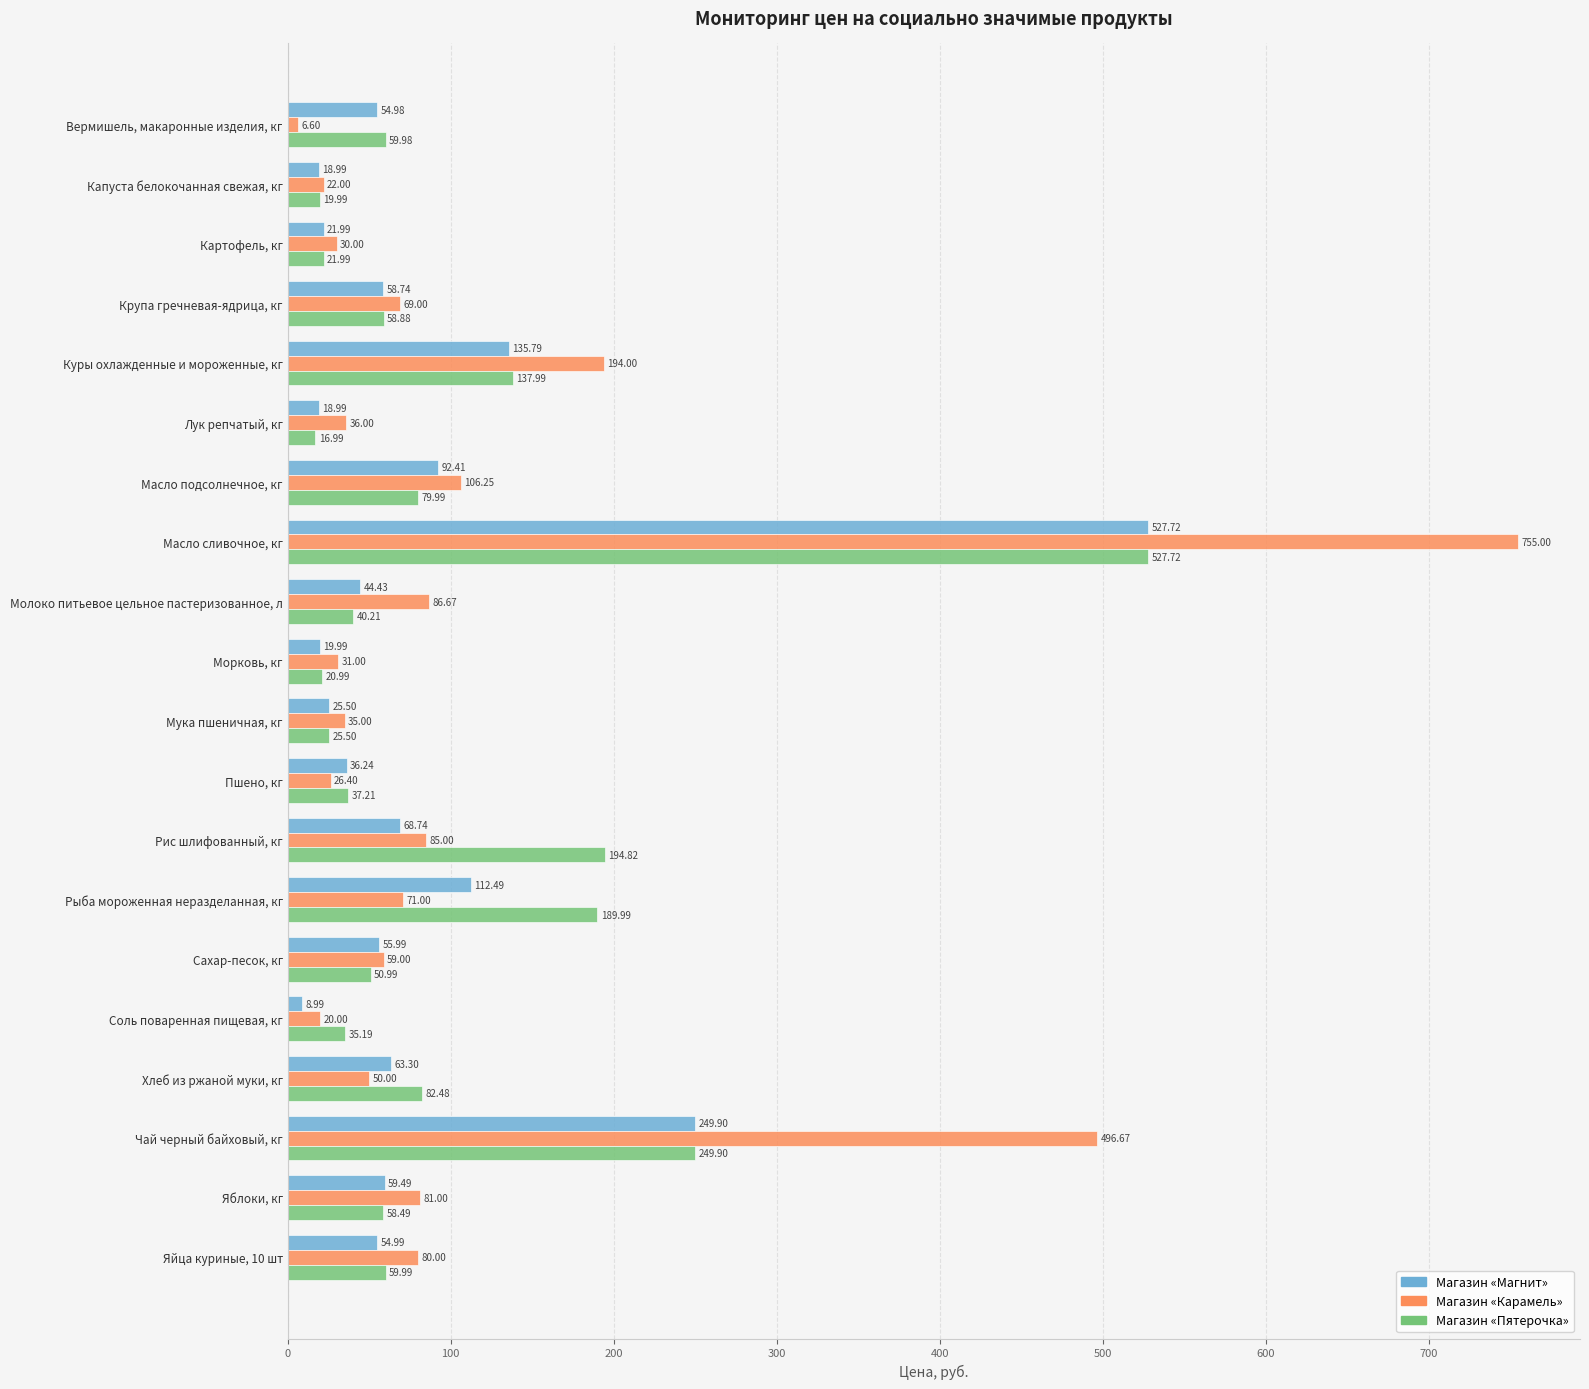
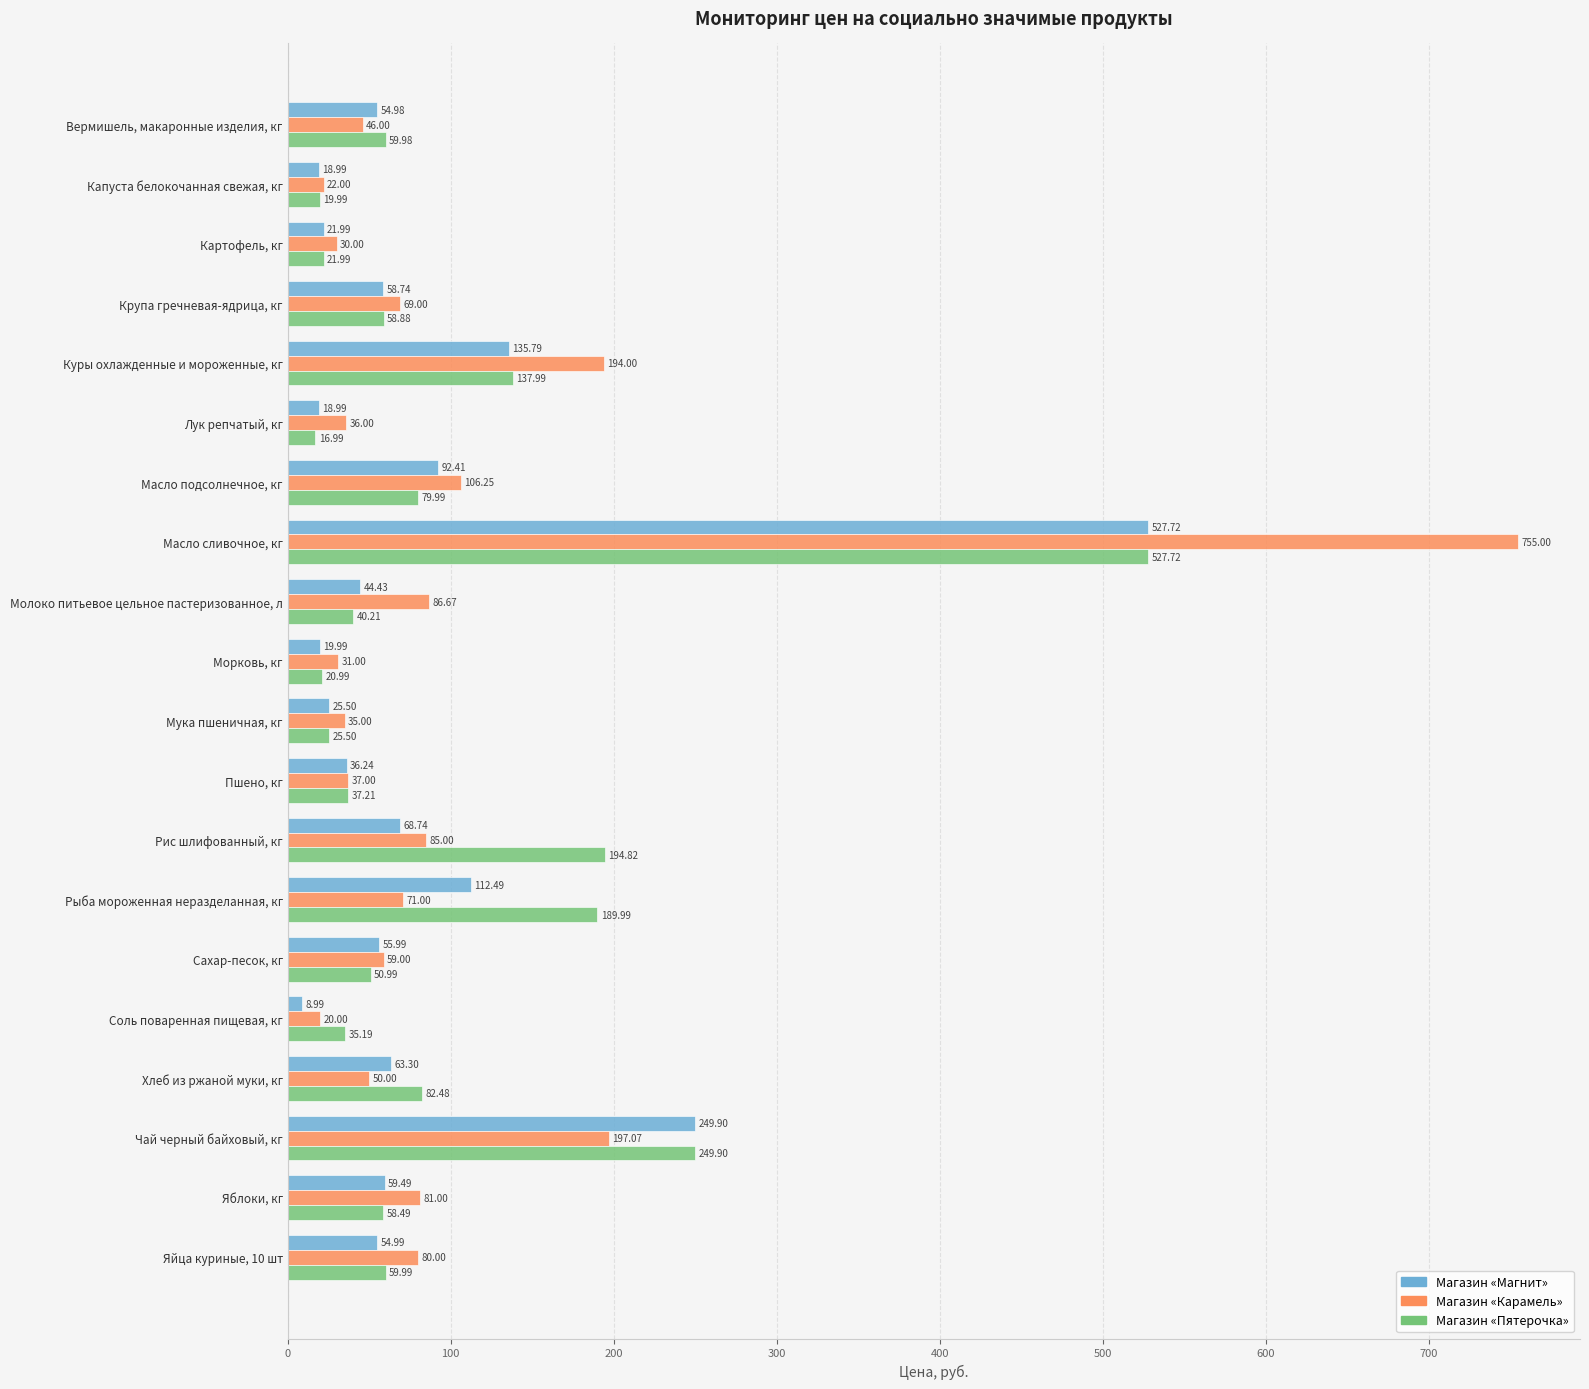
  {
    "Магазин «Магнит»": {
      "Вермишель, макаронные изделия, кг": 54.98,
      "Капуста белокочанная свежая, кг": 18.99,
      "Картофель, кг": 21.99,
      "Крупа гречневая-ядрица, кг": 58.74,
      "Куры охлажденные и мороженные, кг": 135.79,
      "Лук репчатый, кг": 18.99,
      "Масло подсолнечное, кг": 92.41,
      "Масло сливочное, кг": 527.72,
      "Молоко питьевое цельное пастеризованное, л": 44.43,
      "Морковь, кг": 19.99,
      "Мука пшеничная, кг": 25.50,
      "Пшено, кг": 36.24,
      "Рис шлифованный, кг": 68.74,
      "Рыба мороженная неразделанная, кг": 112.49,
      "Сахар-песок, кг": 55.99,
      "Соль поваренная пищевая, кг": 8.99,
      "Хлеб из ржаной муки, кг": 63.30,
      "Чай черный байховый, кг": 249.90,
      "Яблоки, кг": 59.49,
      "Яйца куриные, 10 шт": 54.99
    },
    "Магазин «Карамель»": {
-     "Вермишель, макаронные изделия, кг": 6.60,
+     "Вермишель, макаронные изделия, кг": 46.00,
      "Капуста белокочанная свежая, кг": 22.00,
      "Картофель, кг": 30.00,
      "Крупа гречневая-ядрица, кг": 69.00,
      "Куры охлажденные и мороженные, кг": 194.00,
      "Лук репчатый, кг": 36.00,
      "Масло подсолнечное, кг": 106.25,
      "Масло сливочное, кг": 755.00,
      "Молоко питьевое цельное пастеризованное, л": 86.67,
      "Морковь, кг": 31.00,
      "Мука пшеничная, кг": 35.00,
-     "Пшено, кг": 26.40,
+     "Пшено, кг": 37.00,
      "Рис шлифованный, кг": 85.00,
      "Рыба мороженная неразделанная, кг": 71.00,
      "Сахар-песок, кг": 59.00,
      "Соль поваренная пищевая, кг": 20.00,
      "Хлеб из ржаной муки, кг": 50.00,
-     "Чай черный байховый, кг": 496.67,
+     "Чай черный байховый, кг": 197.07,
      "Яблоки, кг": 81.00,
      "Яйца куриные, 10 шт": 80.00
    },
    "Магазин «Пятерочка»": {
      "Вермишель, макаронные изделия, кг": 59.98,
      "Капуста белокочанная свежая, кг": 19.99,
      "Картофель, кг": 21.99,
      "Крупа гречневая-ядрица, кг": 58.88,
      "Куры охлажденные и мороженные, кг": 137.99,
      "Лук репчатый, кг": 16.99,
      "Масло подсолнечное, кг": 79.99,
      "Масло сливочное, кг": 527.72,
      "Молоко питьевое цельное пастеризованное, л": 40.21,
      "Морковь, кг": 20.99,
      "Мука пшеничная, кг": 25.50,
      "Пшено, кг": 37.21,
      "Рис шлифованный, кг": 194.82,
      "Рыба мороженная неразделанная, кг": 189.99,
      "Сахар-песок, кг": 50.99,
      "Соль поваренная пищевая, кг": 35.19,
      "Хлеб из ржаной муки, кг": 82.48,
      "Чай черный байховый, кг": 249.90,
      "Яблоки, кг": 58.49,
      "Яйца куриные, 10 шт": 59.99
    }
  }
